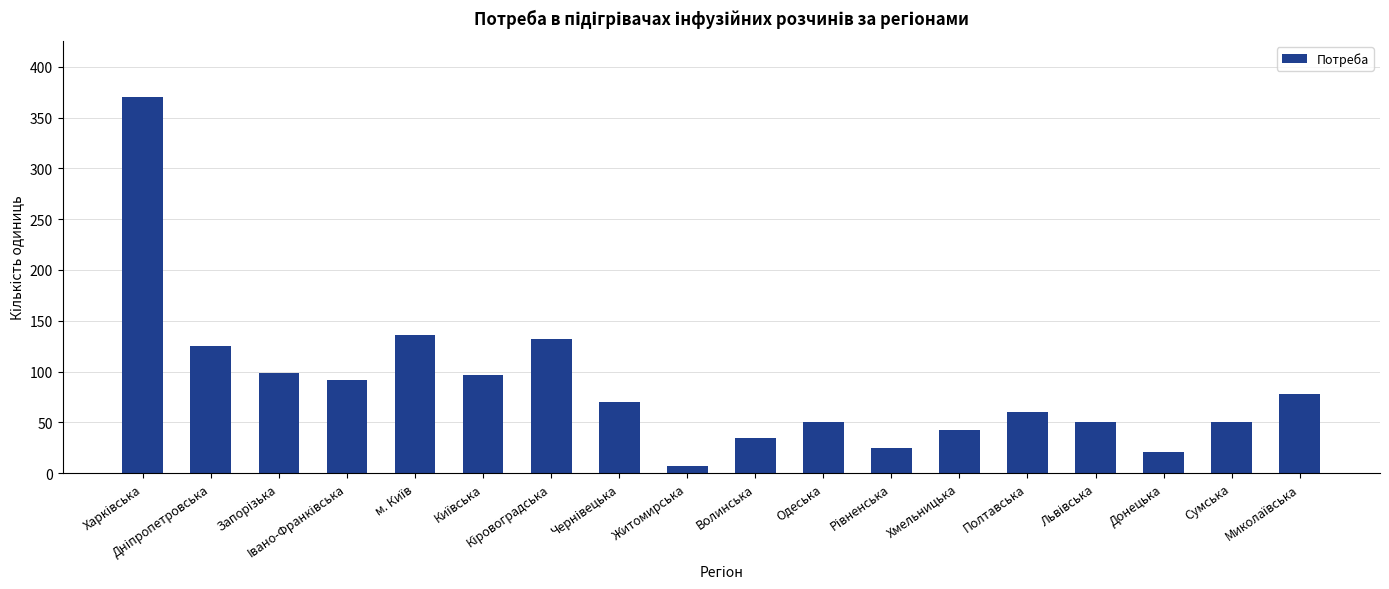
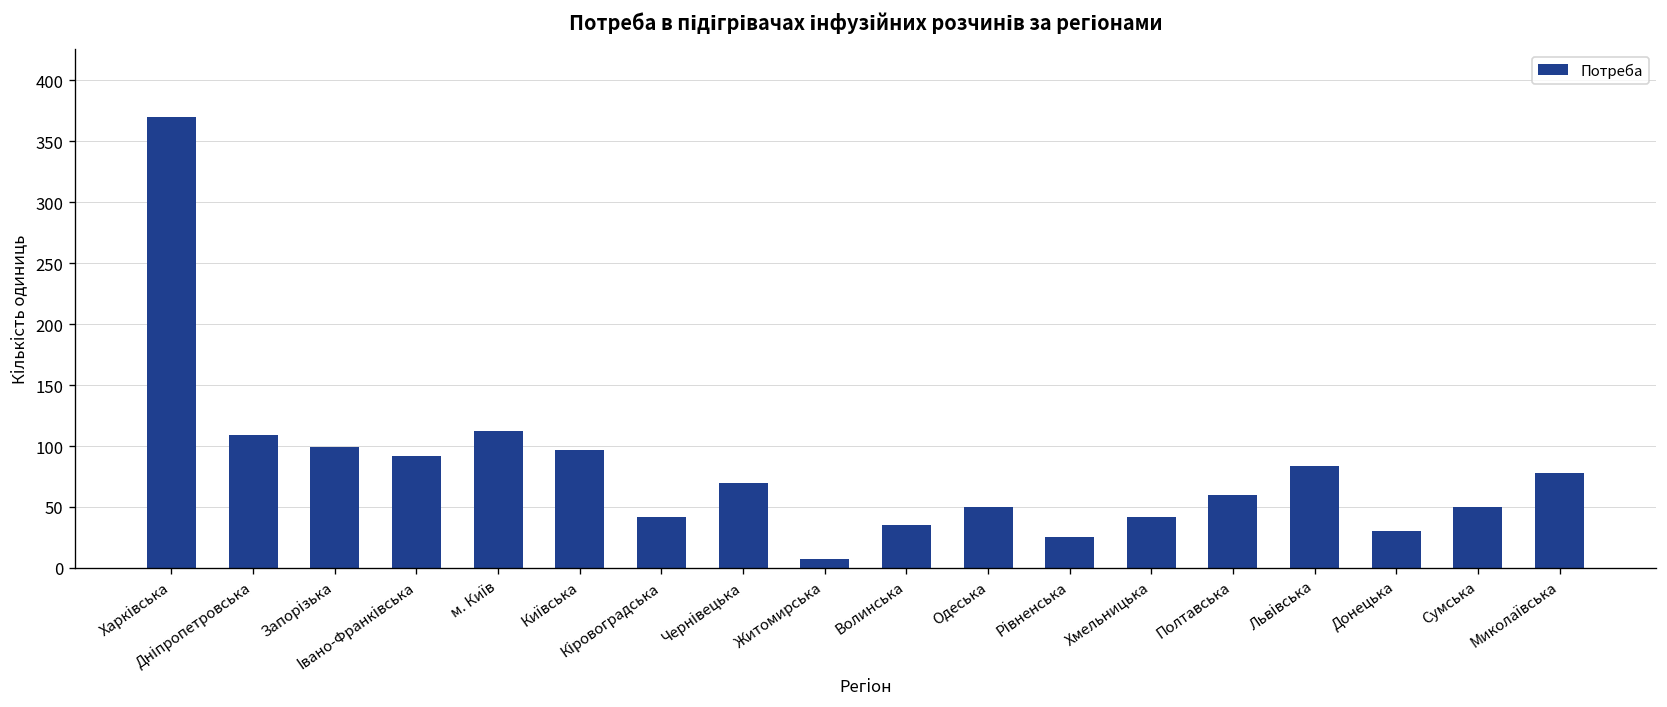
  {
    "Харківська": 370,
-   "Дніпропетровська": 125,
+   "Дніпропетровська": 109,
    "Запорізька": 99,
    "Івано-Франківська": 92,
-   "м. Київ": 136,
+   "м. Київ": 112,
    "Київська": 97,
-   "Кіровоградська": 132,
+   "Кіровоградська": 42,
    "Чернівецька": 70,
    "Житомирська": 7,
    "Волинська": 35,
    "Одеська": 50,
    "Рівненська": 25,
    "Хмельницька": 42,
    "Полтавська": 60,
-   "Львівська": 50,
-   "Донецька": 21,
+   "Львівська": 84,
+   "Донецька": 30,
    "Сумська": 50,
    "Миколаївська": 78
  }
